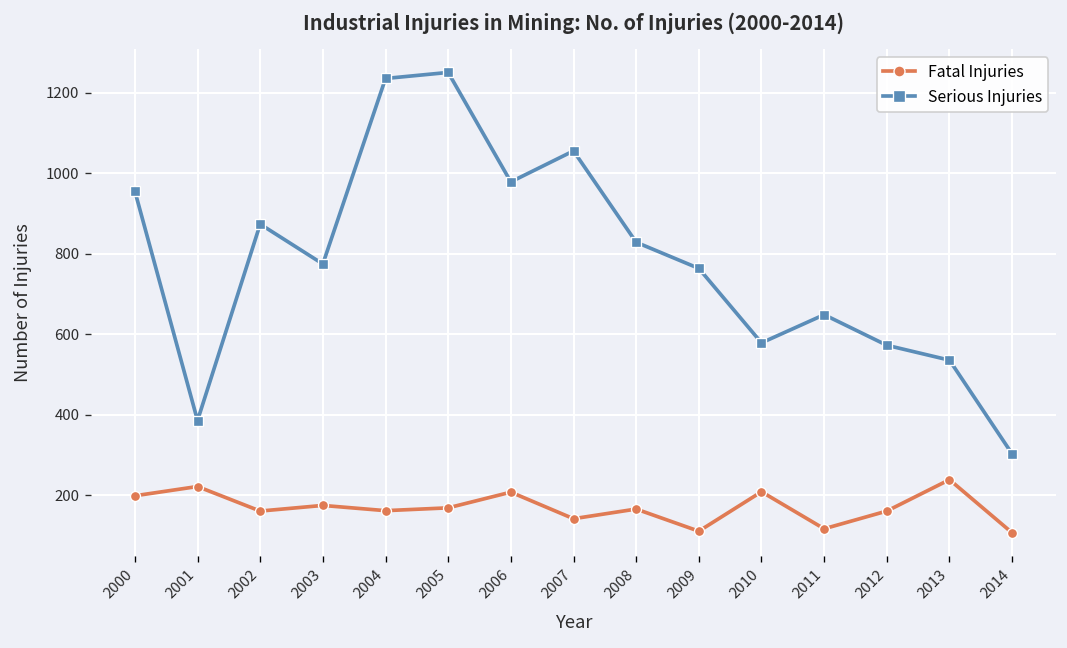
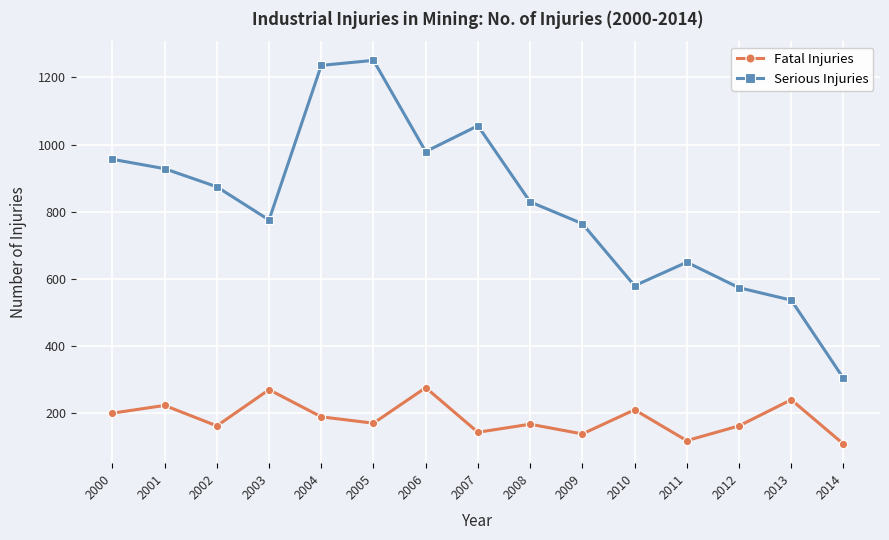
  {
    "Fatal Injuries": {
      "2000": 200,
      "2001": 220,
      "2002": 160,
-     "2003": 180,
-     "2004": 160,
+     "2003": 270,
+     "2004": 190,
      "2005": 170,
-     "2006": 210,
+     "2006": 280,
      "2007": 140,
      "2008": 170,
-     "2009": 110,
+     "2009": 140,
      "2010": 210,
      "2011": 120,
      "2012": 160,
      "2013": 240,
      "2014": 110
    },
    "Serious Injuries": {
      "2000": 960,
-     "2001": 390,
+     "2001": 930,
      "2002": 870,
      "2003": 780,
      "2004": 1240,
      "2005": 1250,
      "2006": 980,
      "2007": 1060,
      "2008": 830,
      "2009": 760,
      "2010": 580,
      "2011": 650,
      "2012": 570,
      "2013": 540,
      "2014": 300
    }
  }
